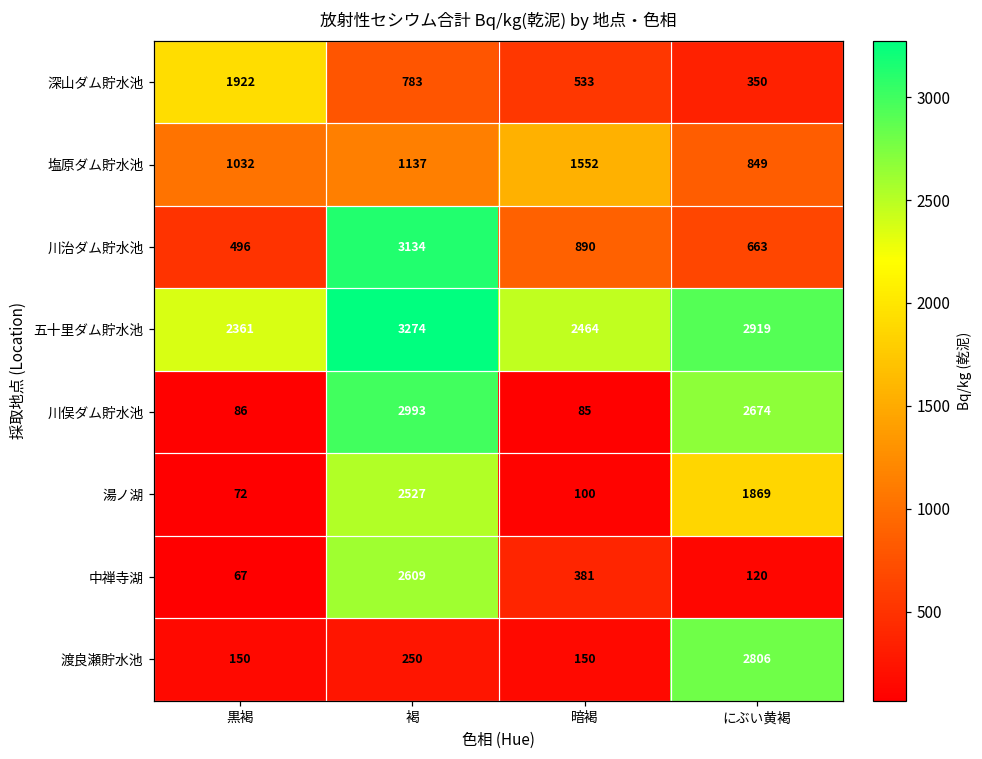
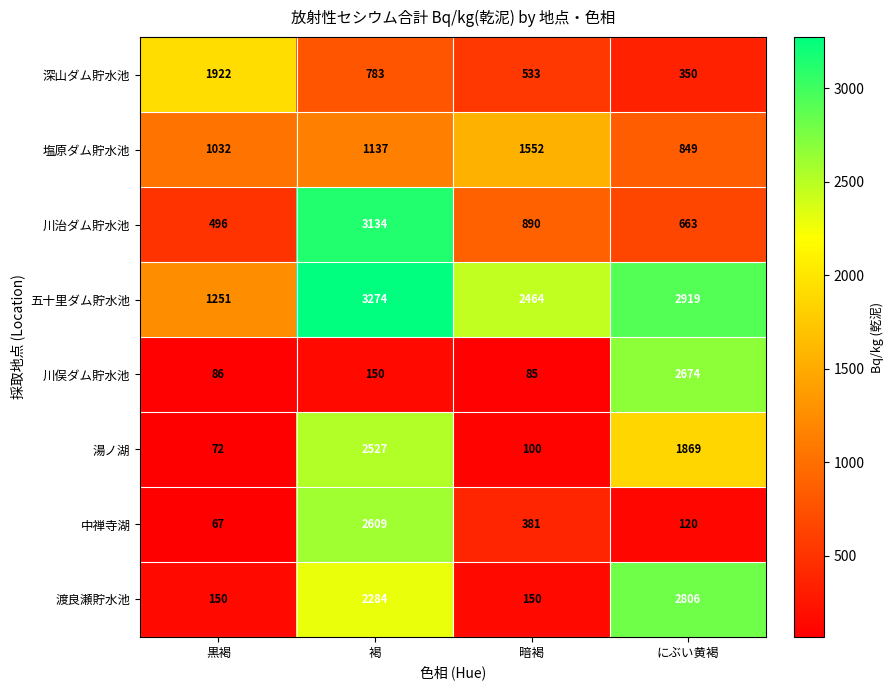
  {
    "深山ダム貯水池": {
      "黒褐": 1922,
      "褐": 783,
      "暗褐": 533,
      "にぶい黄褐": 350
    },
    "塩原ダム貯水池": {
      "黒褐": 1032,
      "褐": 1137,
      "暗褐": 1552,
      "にぶい黄褐": 849
    },
    "川治ダム貯水池": {
      "黒褐": 496,
      "褐": 3134,
      "暗褐": 890,
      "にぶい黄褐": 663
    },
    "五十里ダム貯水池": {
-     "黒褐": 2361,
+     "黒褐": 1251,
      "褐": 3274,
      "暗褐": 2464,
      "にぶい黄褐": 2919
    },
    "川俣ダム貯水池": {
      "黒褐": 86,
-     "褐": 2993,
+     "褐": 150,
      "暗褐": 85,
      "にぶい黄褐": 2674
    },
    "湯ノ湖": {
      "黒褐": 72,
      "褐": 2527,
      "暗褐": 100,
      "にぶい黄褐": 1869
    },
    "中禅寺湖": {
      "黒褐": 67,
      "褐": 2609,
      "暗褐": 381,
      "にぶい黄褐": 120
    },
    "渡良瀬貯水池": {
      "黒褐": 150,
-     "褐": 250,
+     "褐": 2284,
      "暗褐": 150,
      "にぶい黄褐": 2806
    }
  }
